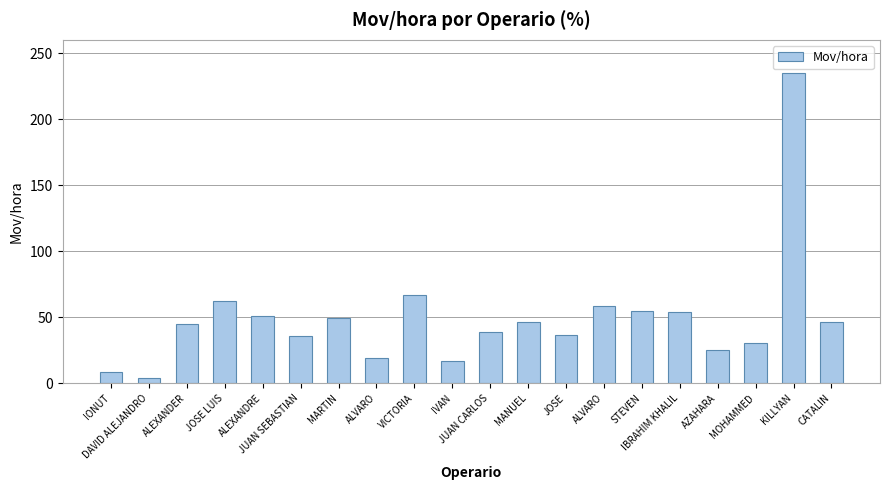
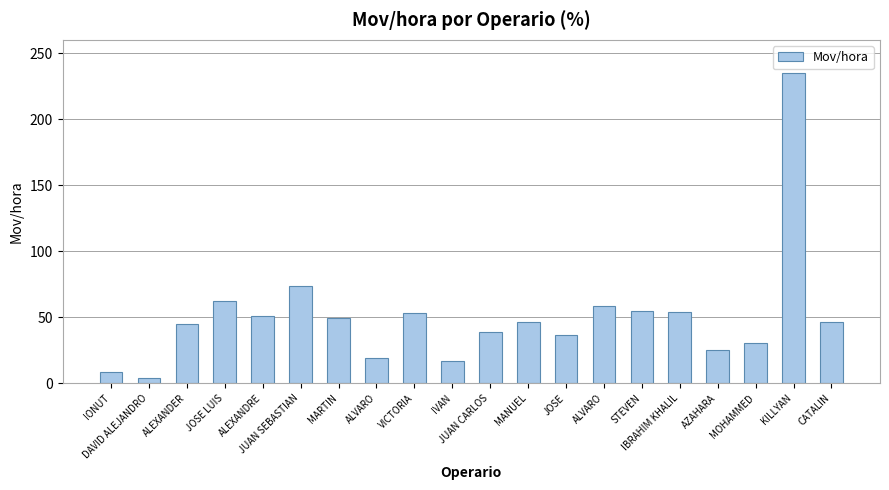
  {
    "IONUT": 8,
    "DAVID ALEJANDRO": 4,
    "ALEXANDER": 45,
    "JOSE LUIS": 62,
    "ALEXANDRE": 51,
-   "JUAN SEBASTIAN": 36,
+   "JUAN SEBASTIAN": 73,
    "MARTIN": 50,
-   "VICTORIA": 67,
+   "VICTORIA": 53,
    "IVAN": 17,
    "JUAN CARLOS": 39,
    "MANUEL": 46,
    "JOSE": 37,
    "STEVEN": 55,
    "IBRAHIM KHALIL": 54,
    "AZAHARA": 25,
    "MOHAMMED": 31,
    "KILLYAN": 235,
    "CATALIN": 47
  }
